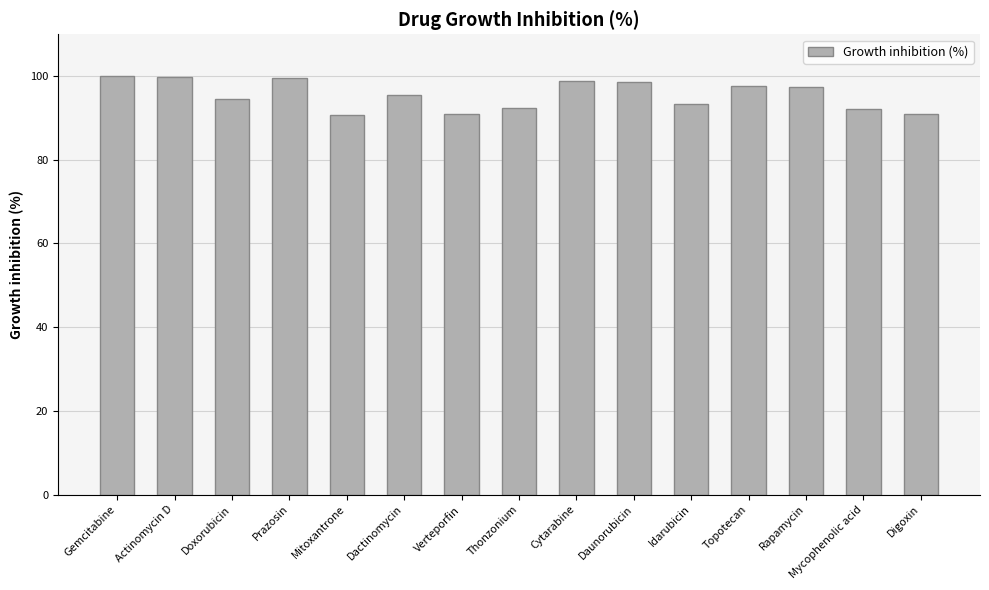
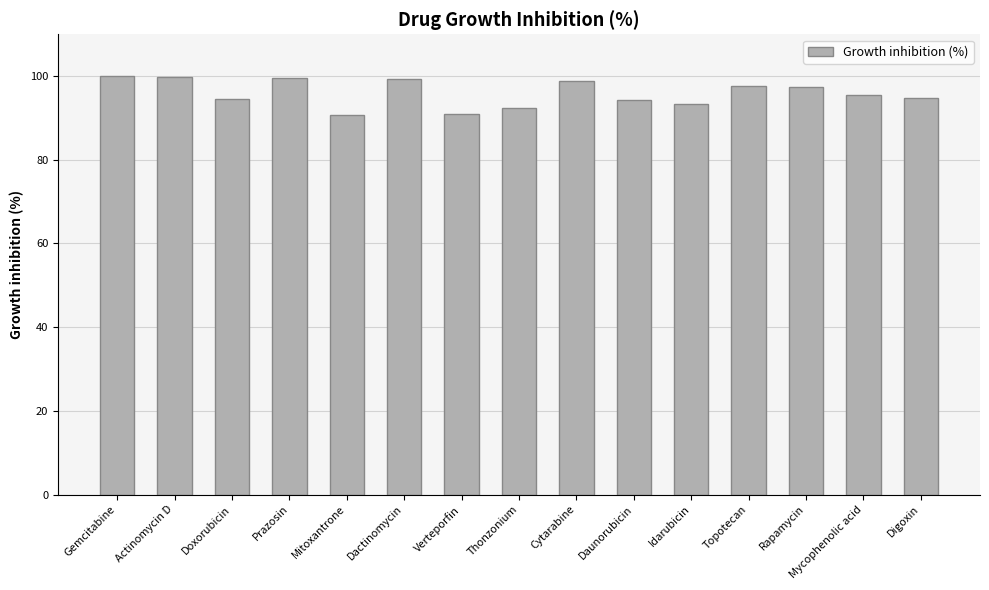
  {
    "Gemcitabine": 100,
    "Actinomycin D": 100,
    "Doxorubicin": 95,
    "Prazosin": 100,
    "Mitoxantrone": 91,
-   "Dactinomycin": 96,
+   "Dactinomycin": 99,
    "Verteporfin": 91,
    "Thonzonium": 93,
    "Cytarabine": 99,
-   "Daunorubicin": 99,
+   "Daunorubicin": 94,
    "Idarubicin": 93,
    "Topotecan": 98,
    "Rapamycin": 98,
-   "Mycophenolic acid": 92,
-   "Digoxin": 91
+   "Mycophenolic acid": 96,
+   "Digoxin": 95
  }
